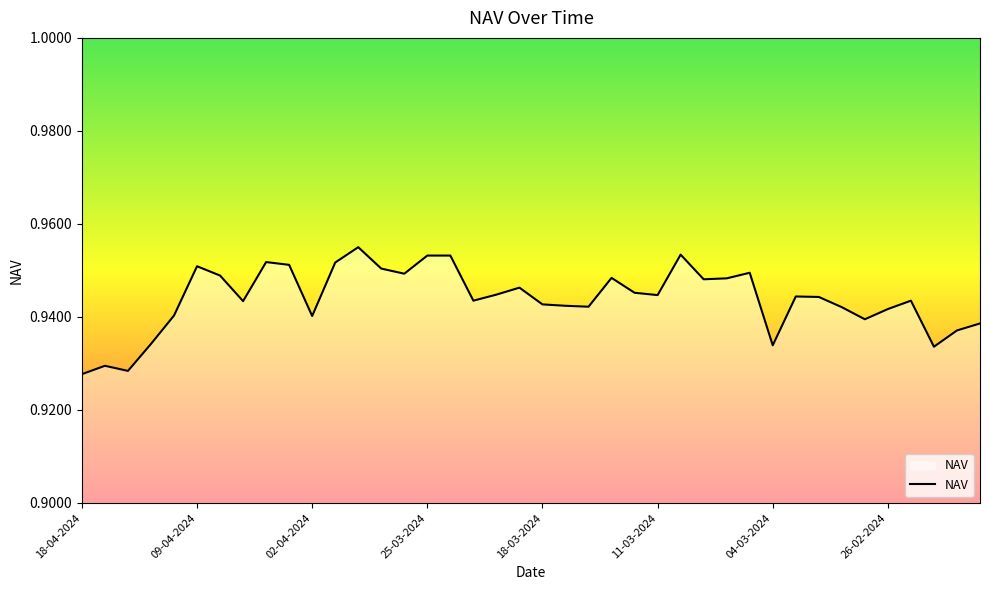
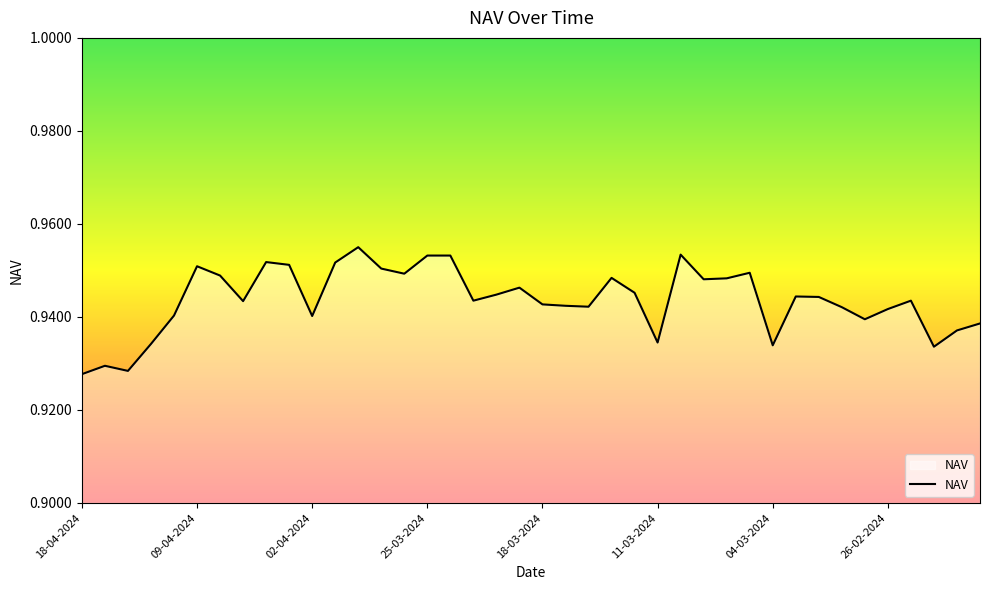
  {
    "18-04-2024": 0.928,
    "09-04-2024": 0.951,
    "02-04-2024": 0.940,
    "25-03-2024": 0.953,
    "18-03-2024": 0.943,
-   "11-03-2024": 0.945,
+   "11-03-2024": 0.935,
    "04-03-2024": 0.934,
    "26-02-2024": 0.942
  }
